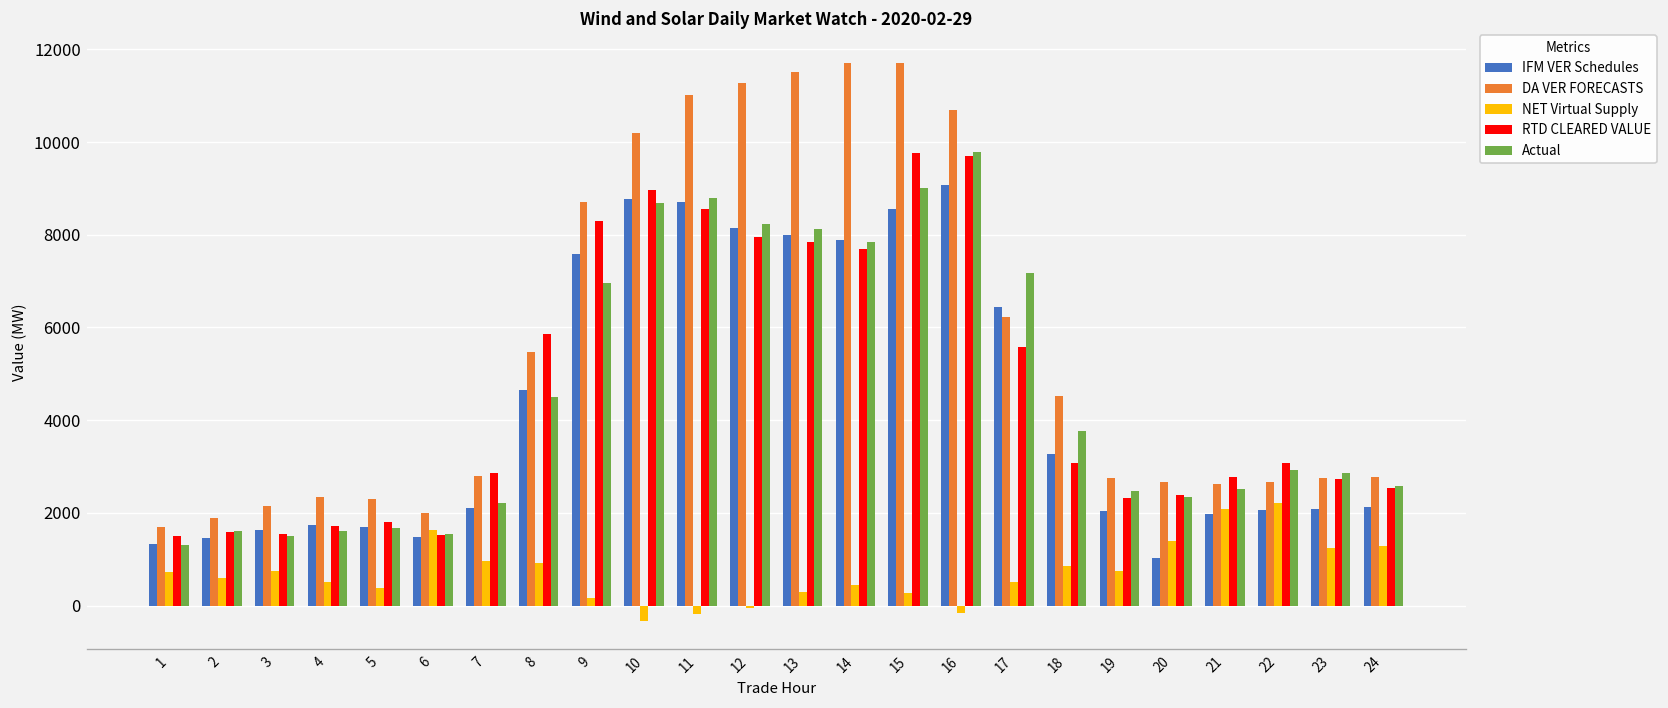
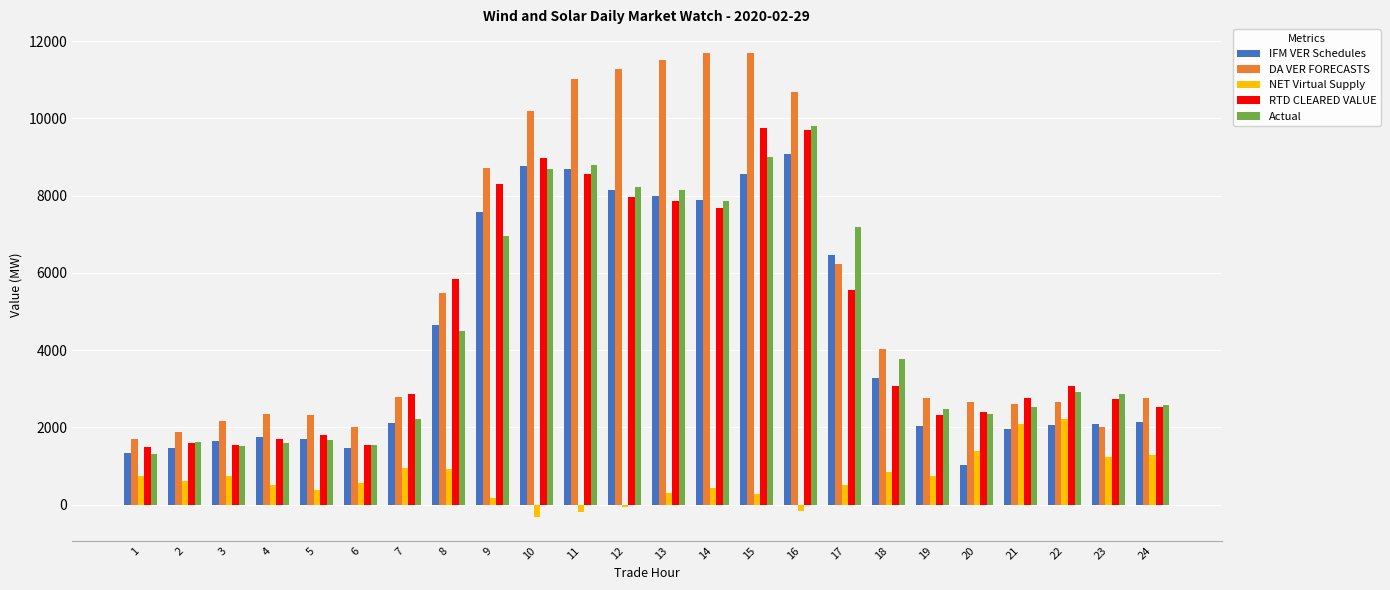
  {
    "IFM VER Schedules": {
      "1": 1300,
      "2": 1500,
      "3": 1600,
      "4": 1700,
      "5": 1700,
      "6": 1500,
      "7": 2100,
      "8": 4600,
      "9": 7600,
      "10": 8800,
      "11": 8700,
      "12": 8100,
      "13": 8000,
      "14": 7900,
      "15": 8600,
      "16": 9100,
      "17": 6500,
      "18": 3300,
      "19": 2000,
      "20": 1000,
      "21": 2000,
      "22": 2100,
      "23": 2100,
      "24": 2100
    },
    "DA VER FORECASTS": {
      "1": 1700,
      "2": 1900,
      "3": 2200,
      "4": 2300,
      "5": 2300,
      "6": 2000,
      "7": 2800,
      "8": 5500,
      "9": 8700,
      "10": 10200,
      "11": 11000,
      "12": 11300,
      "13": 11500,
      "14": 11700,
      "15": 11700,
      "16": 10700,
      "17": 6200,
-     "18": 4500,
+     "18": 4000,
      "19": 2800,
      "20": 2700,
      "21": 2600,
      "22": 2700,
-     "23": 2700,
+     "23": 2000,
      "24": 2800
    },
    "NET Virtual Supply": {
      "1": 700,
      "2": 600,
      "3": 800,
      "4": 500,
      "5": 400,
-     "6": 1600,
+     "6": 600,
      "7": 1000,
      "8": 900,
      "9": 200,
      "10": -300,
      "11": -200,
      "13": 300,
      "14": 400,
      "15": 300,
      "16": -200,
      "17": 500,
      "18": 800,
      "19": 800,
      "20": 1400,
      "21": 2100,
      "22": 2200,
      "23": 1200,
      "24": 1300
    },
    "RTD CLEARED VALUE": {
      "1": 1500,
      "2": 1600,
      "3": 1500,
      "4": 1700,
      "5": 1800,
      "6": 1500,
      "7": 2900,
      "8": 5900,
      "9": 8300,
      "10": 9000,
      "11": 8600,
      "12": 8000,
      "13": 7800,
      "14": 7700,
      "15": 9800,
      "16": 9700,
      "17": 5600,
      "18": 3100,
      "19": 2300,
      "20": 2400,
      "21": 2800,
      "22": 3100,
      "23": 2700,
      "24": 2500
    },
    "Actual": {
      "1": 1300,
      "2": 1600,
      "3": 1500,
      "4": 1600,
      "5": 1700,
      "6": 1500,
      "7": 2200,
      "8": 4500,
      "9": 7000,
      "10": 8700,
      "11": 8800,
      "12": 8200,
      "13": 8100,
      "14": 7900,
      "15": 9000,
      "16": 9800,
      "17": 7200,
      "18": 3800,
      "19": 2500,
      "20": 2300,
      "21": 2500,
      "22": 2900,
      "23": 2900,
      "24": 2600
    }
  }
